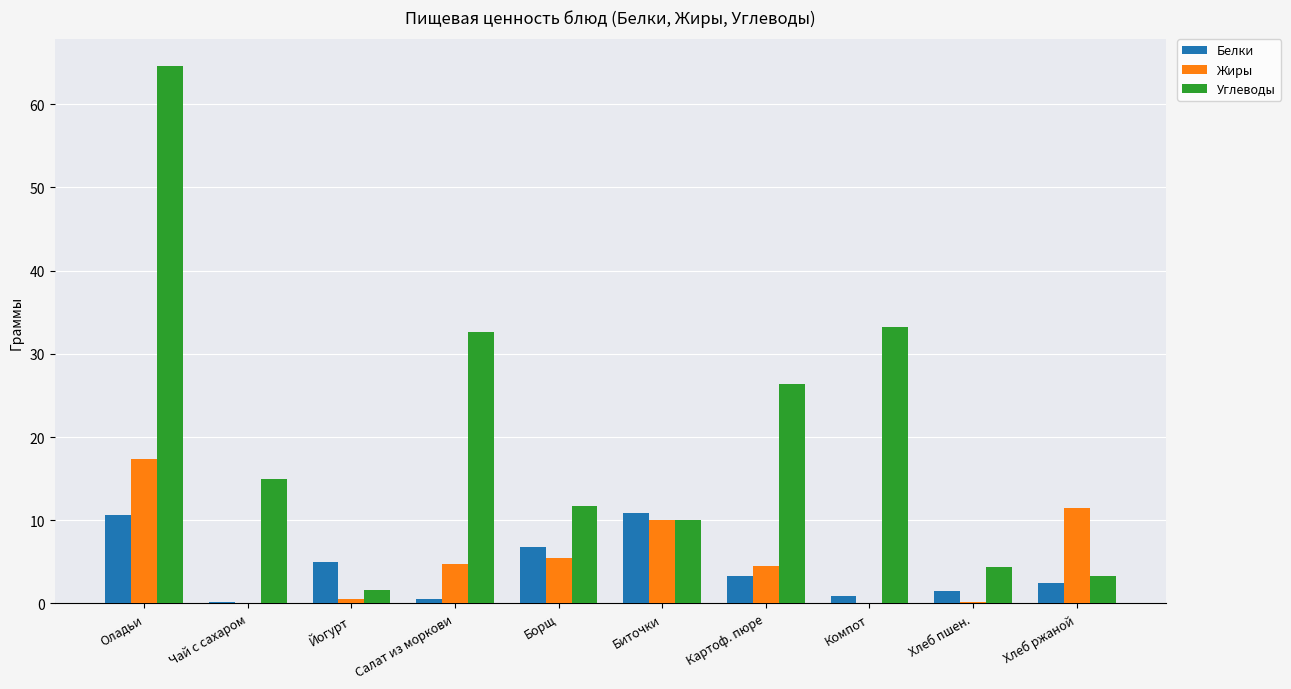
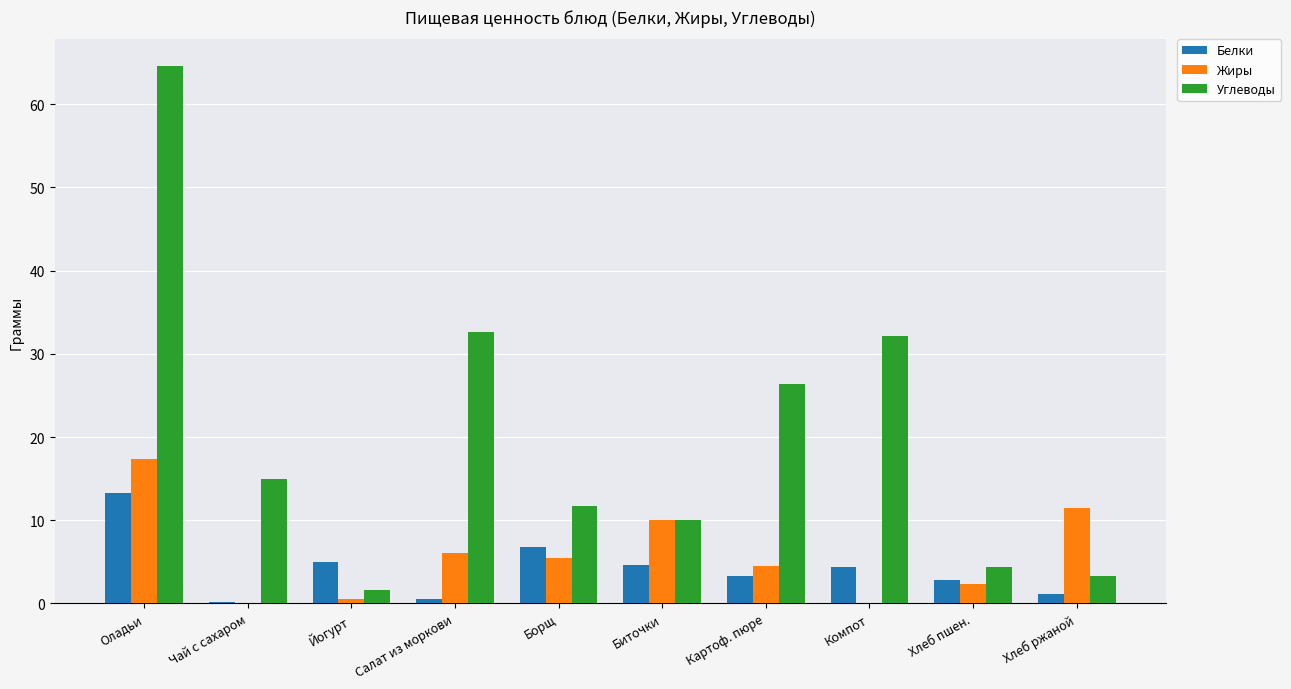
  {
    "Белки": {
-     "Оладьи": 11,
+     "Оладьи": 13,
      "Йогурт": 5,
      "Салат из моркови": 1,
      "Борщ": 7,
-     "Биточки": 11,
+     "Биточки": 5,
      "Картоф. пюре": 3,
-     "Компот": 1,
-     "Хлеб пшен.": 2,
-     "Хлеб ржаной": 2
+     "Компот": 4,
+     "Хлеб пшен.": 3,
+     "Хлеб ржаной": 1
    },
    "Жиры": {
      "Оладьи": 17,
      "Йогурт": 1,
-     "Салат из моркови": 5,
+     "Салат из моркови": 6,
      "Борщ": 6,
      "Биточки": 10,
      "Картоф. пюре": 4,
      "Компот": 0,
-     "Хлеб пшен.": 0,
+     "Хлеб пшен.": 2,
      "Хлеб ржаной": 12
    },
    "Углеводы": {
      "Оладьи": 65,
      "Чай с сахаром": 15,
      "Йогурт": 2,
      "Салат из моркови": 33,
      "Борщ": 12,
      "Биточки": 10,
      "Картоф. пюре": 26,
-     "Компот": 33,
+     "Компот": 32,
      "Хлеб пшен.": 4,
      "Хлеб ржаной": 3
    }
  }
